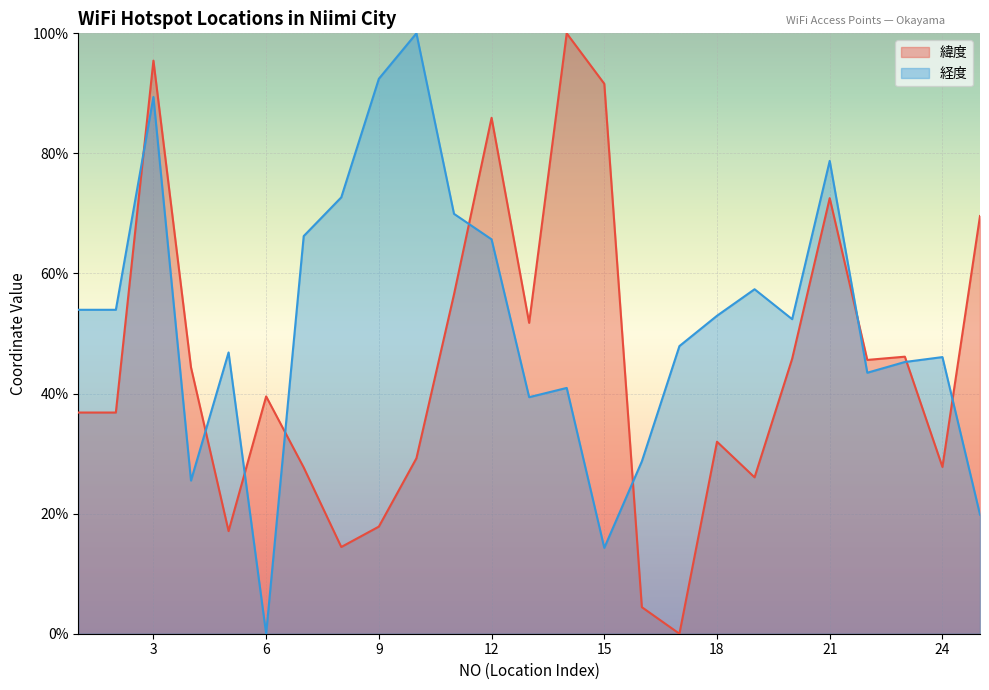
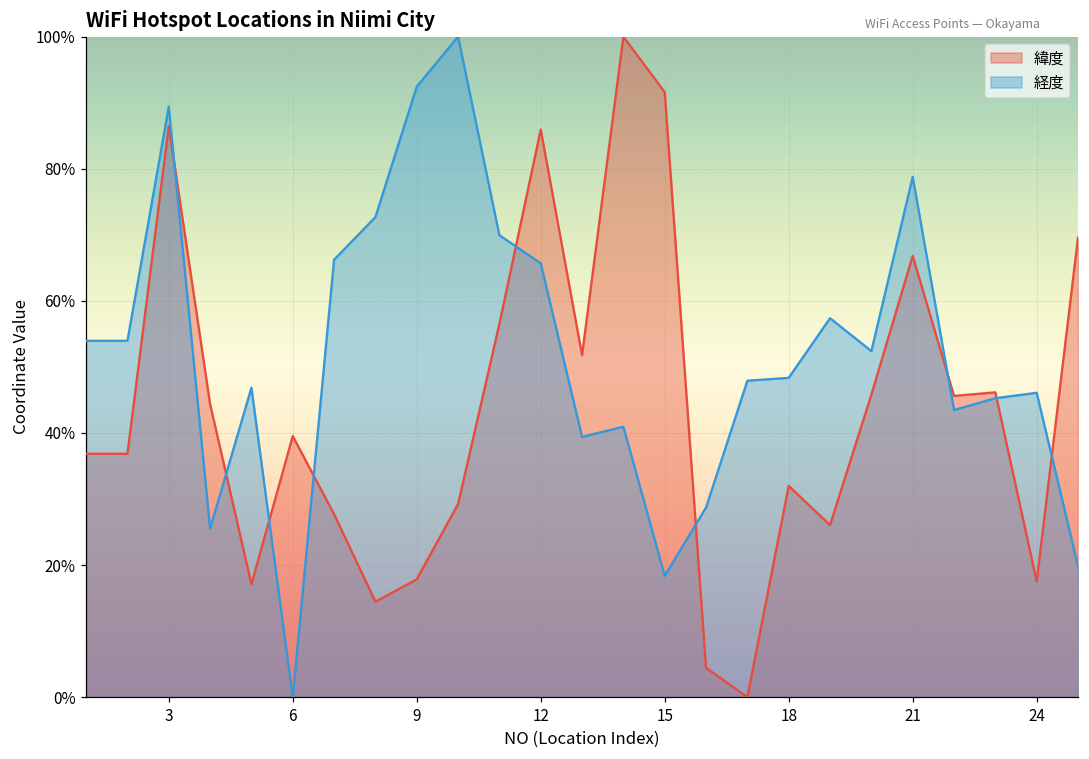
  {
    "緯度": {
-     "3": "95%",
+     "3": "86%",
      "6": "40%",
      "9": "18%",
      "12": "86%",
      "15": "92%",
      "18": "32%",
-     "21": "73%",
-     "24": "28%"
+     "21": "67%",
+     "24": "18%"
    },
    "経度": {
      "3": "89%",
      "6": "0%",
      "9": "92%",
      "12": "66%",
-     "15": "14%",
-     "18": "53%",
+     "15": "18%",
+     "18": "48%",
      "21": "79%",
      "24": "46%"
    }
  }
